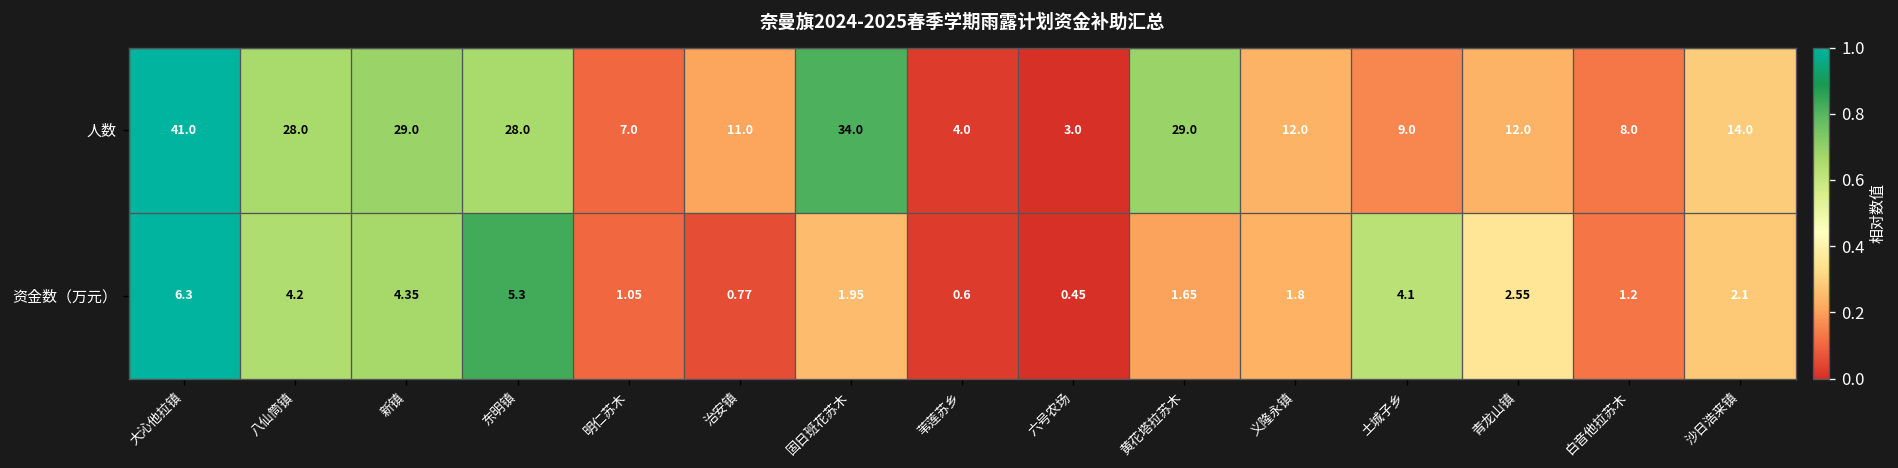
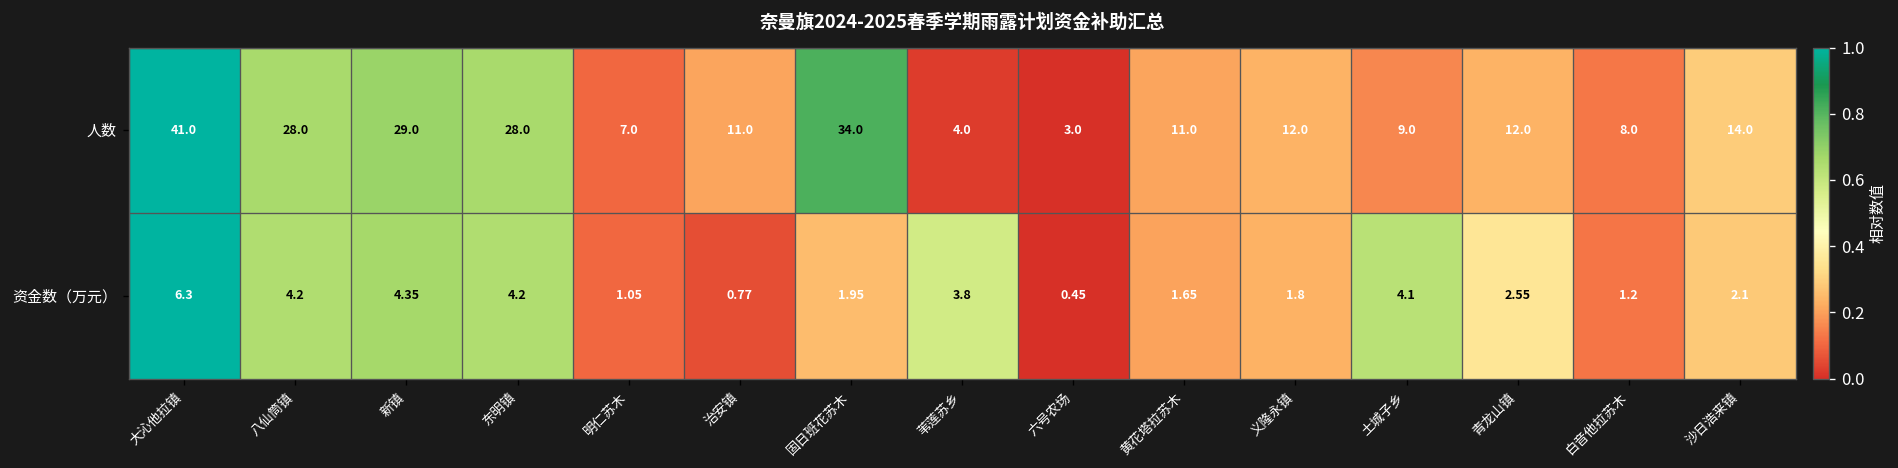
  {
    "人数": {
      "大沁他拉镇": 41.0,
      "八仙筒镇": 28.0,
      "新镇": 29.0,
      "东明镇": 28.0,
      "明仁苏木": 7.0,
      "治安镇": 11.0,
      "固日班花苏木": 34.0,
      "苇莲苏乡": 4.0,
      "六号农场": 3.0,
-     "黄花塔拉苏木": 29.0,
+     "黄花塔拉苏木": 11.0,
      "义隆永镇": 12.0,
      "土城子乡": 9.0,
      "青龙山镇": 12.0,
      "白音他拉苏木": 8.0,
      "沙日浩来镇": 14.0
    },
    "资金数（万元）": {
      "大沁他拉镇": 6.3,
      "八仙筒镇": 4.2,
      "新镇": 4.35,
-     "东明镇": 5.3,
+     "东明镇": 4.2,
      "明仁苏木": 1.05,
      "治安镇": 0.77,
      "固日班花苏木": 1.95,
-     "苇莲苏乡": 0.6,
+     "苇莲苏乡": 3.8,
      "六号农场": 0.45,
      "黄花塔拉苏木": 1.65,
      "义隆永镇": 1.8,
      "土城子乡": 4.1,
      "青龙山镇": 2.55,
      "白音他拉苏木": 1.2,
      "沙日浩来镇": 2.1
    }
  }
